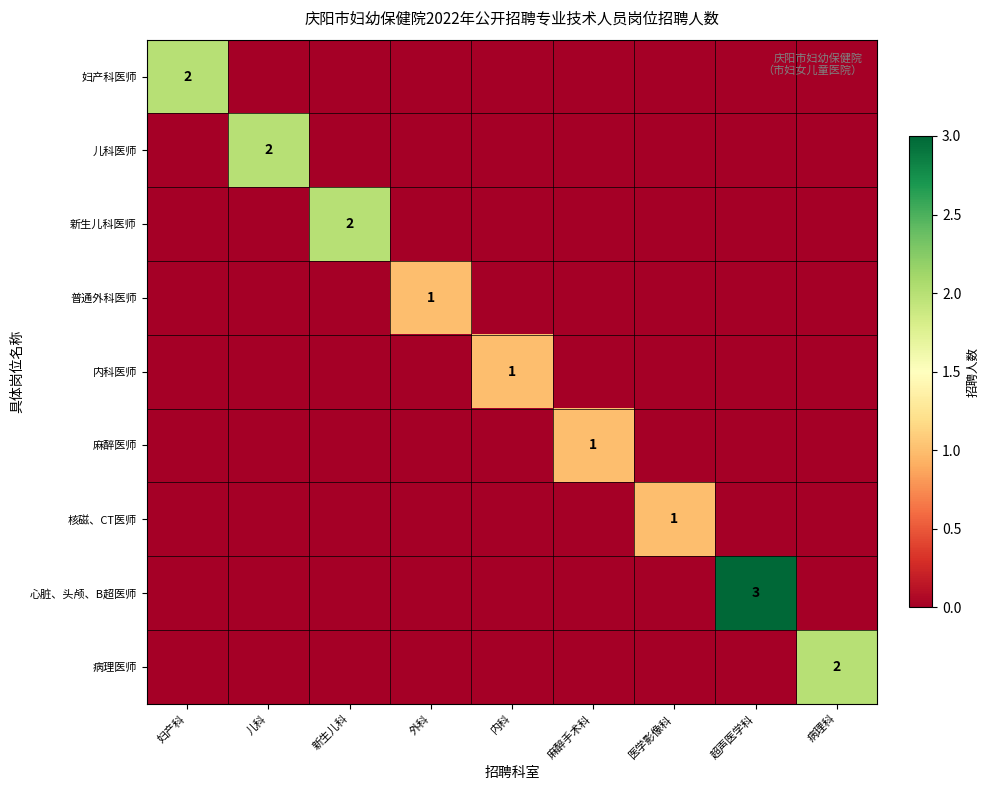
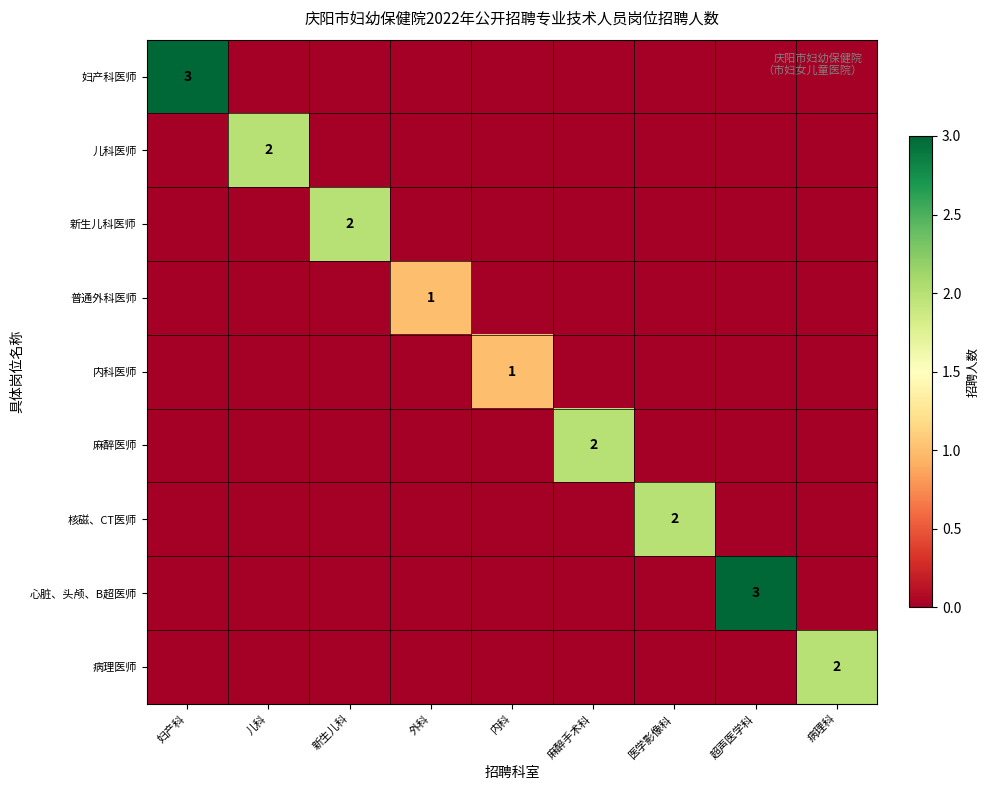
  {
    "妇产科医师": {
-     "妇产科": 2
+     "妇产科": 3
    },
    "儿科医师": {
      "儿科": 2
    },
    "新生儿科医师": {
      "新生儿科": 2
    },
    "普通外科医师": {
      "外科": 1
    },
    "内科医师": {
      "内科": 1
    },
    "麻醉医师": {
-     "麻醉手术科": 1
+     "麻醉手术科": 2
    },
    "核磁、CT医师": {
-     "医学影像科": 1
+     "医学影像科": 2
    },
    "心脏、头颅、B超医师": {
      "超声医学科": 3
    },
    "病理医师": {
      "病理科": 2
    }
  }
